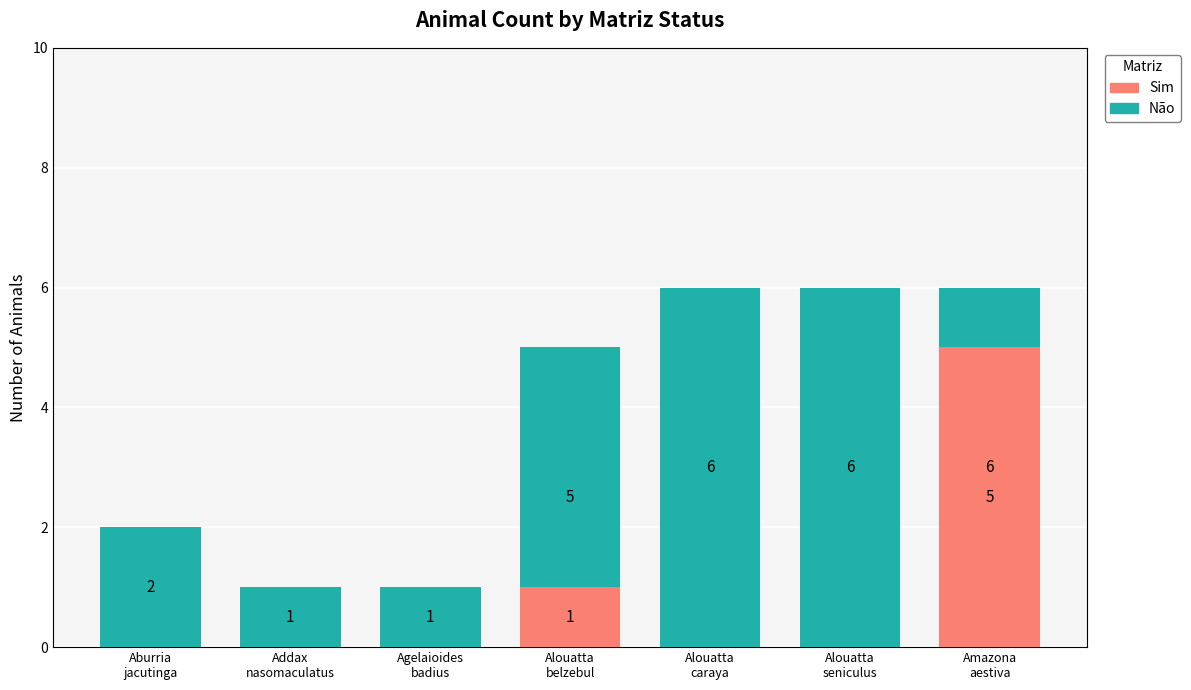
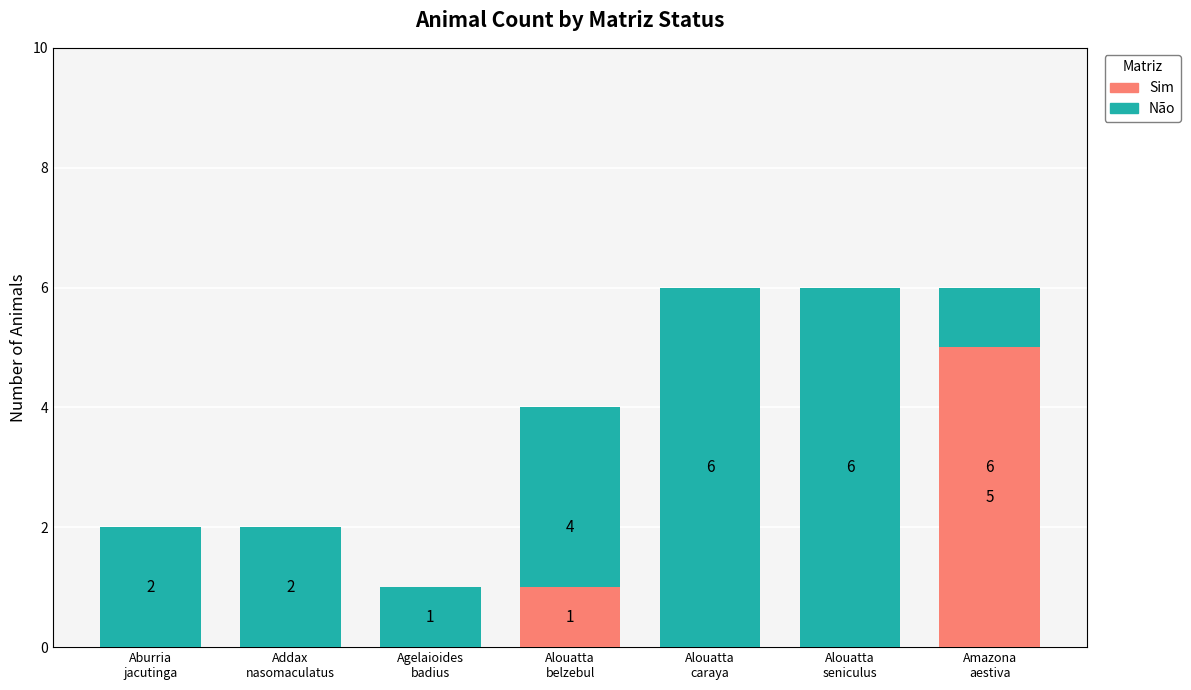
  {
    "Não": {
      "Aburria jacutinga": 2,
-     "Addax nasomaculatus": 1,
+     "Addax nasomaculatus": 2,
      "Agelaioides badius": 1,
-     "Alouatta belzebul": 5,
+     "Alouatta belzebul": 4,
      "Alouatta caraya": 6,
      "Alouatta seniculus": 6
    },
    "Sim": {
      "Aburria jacutinga": 0.0,
      "Addax nasomaculatus": 0.0,
      "Agelaioides badius": 0.0,
      "Alouatta caraya": 0.0,
      "Alouatta seniculus": 0.0
    }
  }
